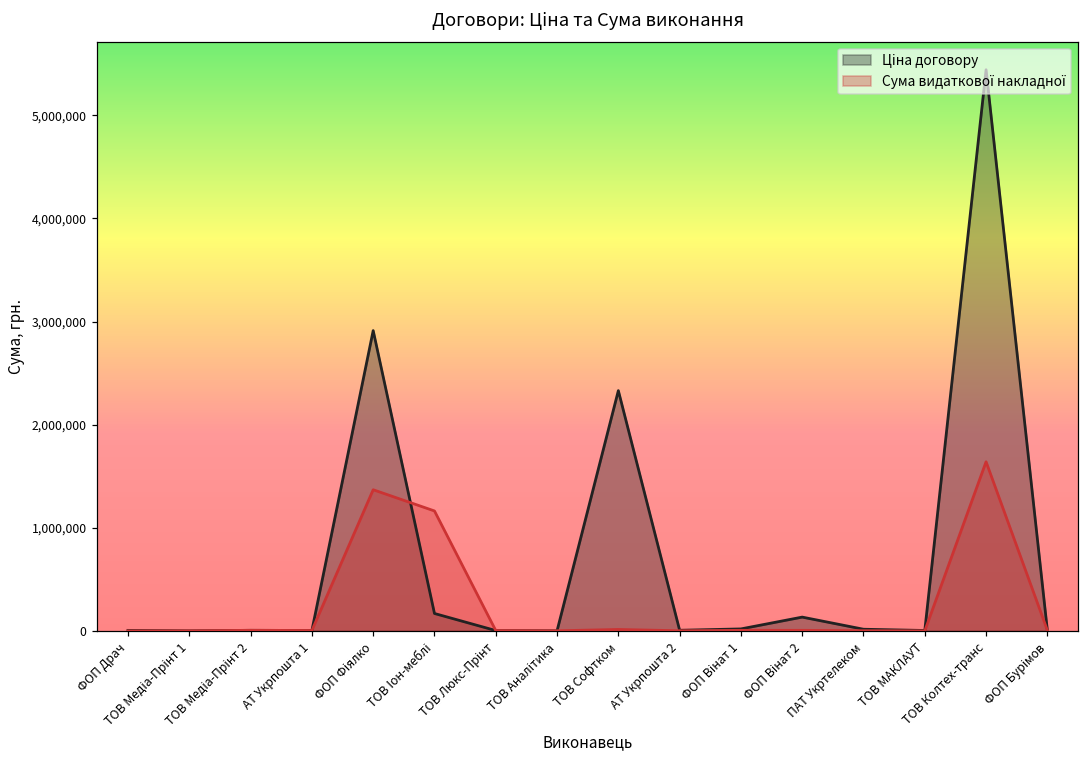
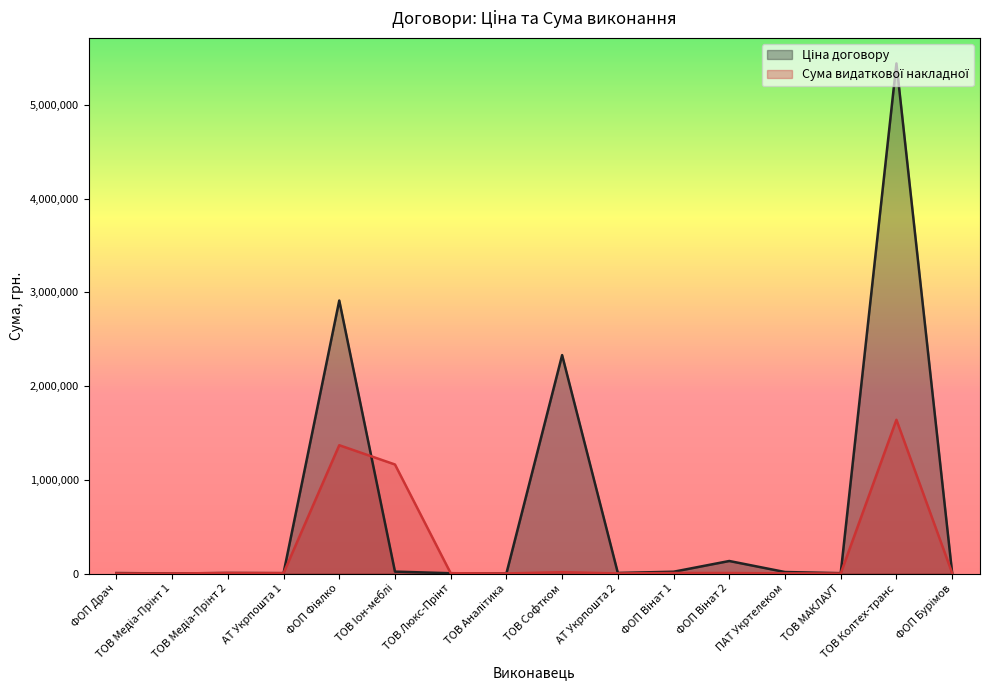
  {
    "Ціна договору": {
      "ФОП Фіялко": "2,900,000",
-     "ТОВ Іон-меблі": "200,000",
+     "ТОВ Іон-меблі": "0",
      "ТОВ Софтком": "2,300,000",
      "ФОП Вінат 2": "100,000"
    },
    "Сума видаткової накладної": {
      "ФОП Фіялко": "1,400,000",
      "ТОВ Іон-меблі": "1,200,000",
      "ТОВ Софтком": "0",
      "ФОП Вінат 2": "0",
      "ТОВ Колтех-транс": "1,600,000"
    }
  }
